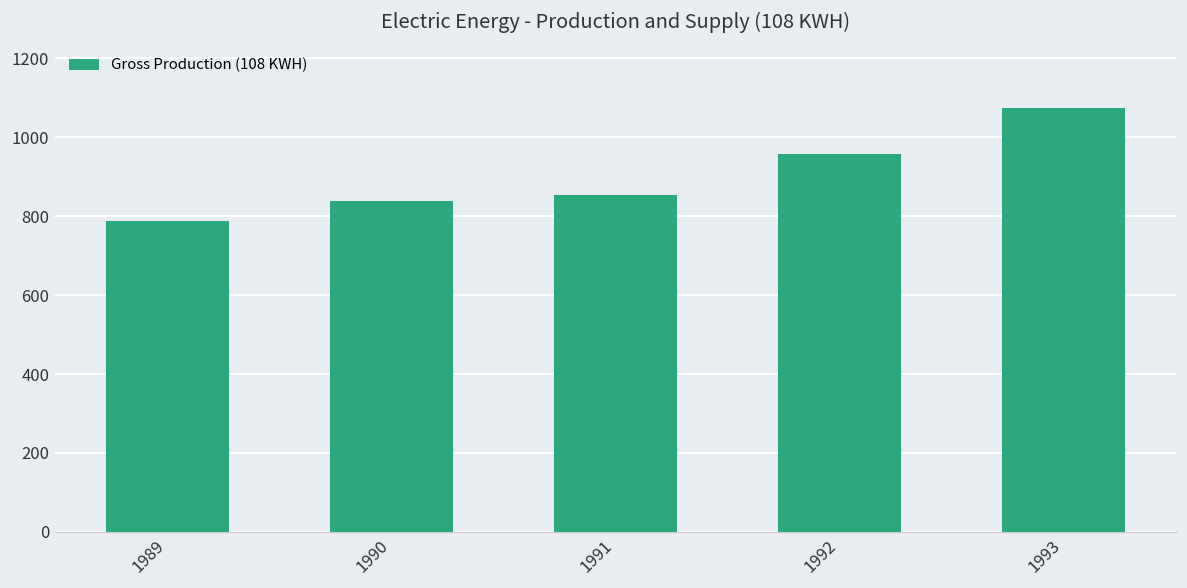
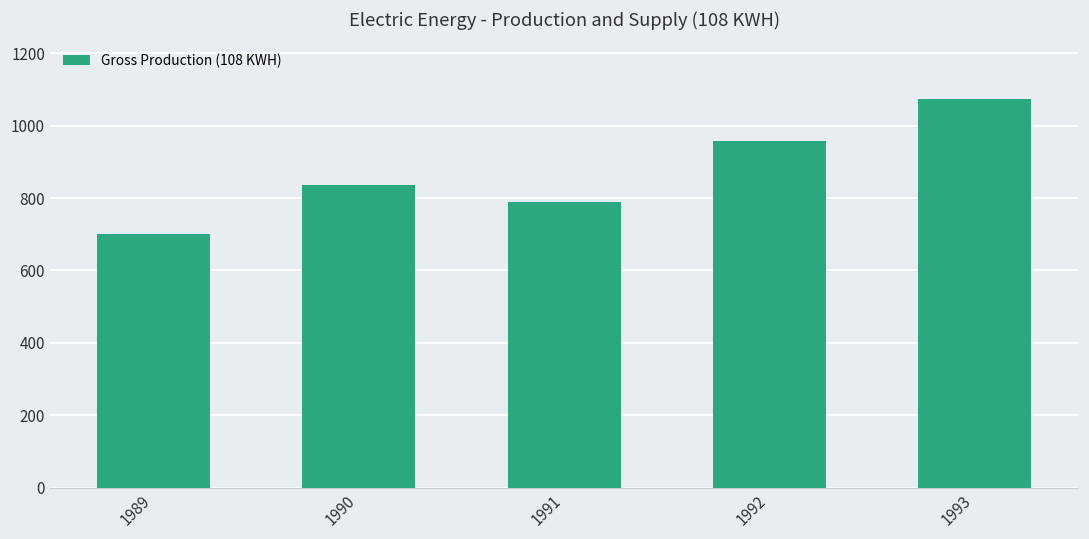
  {
-   "1989": 790,
+   "1989": 700,
    "1990": 840,
-   "1991": 850,
+   "1991": 790,
    "1992": 960,
    "1993": 1070
  }
